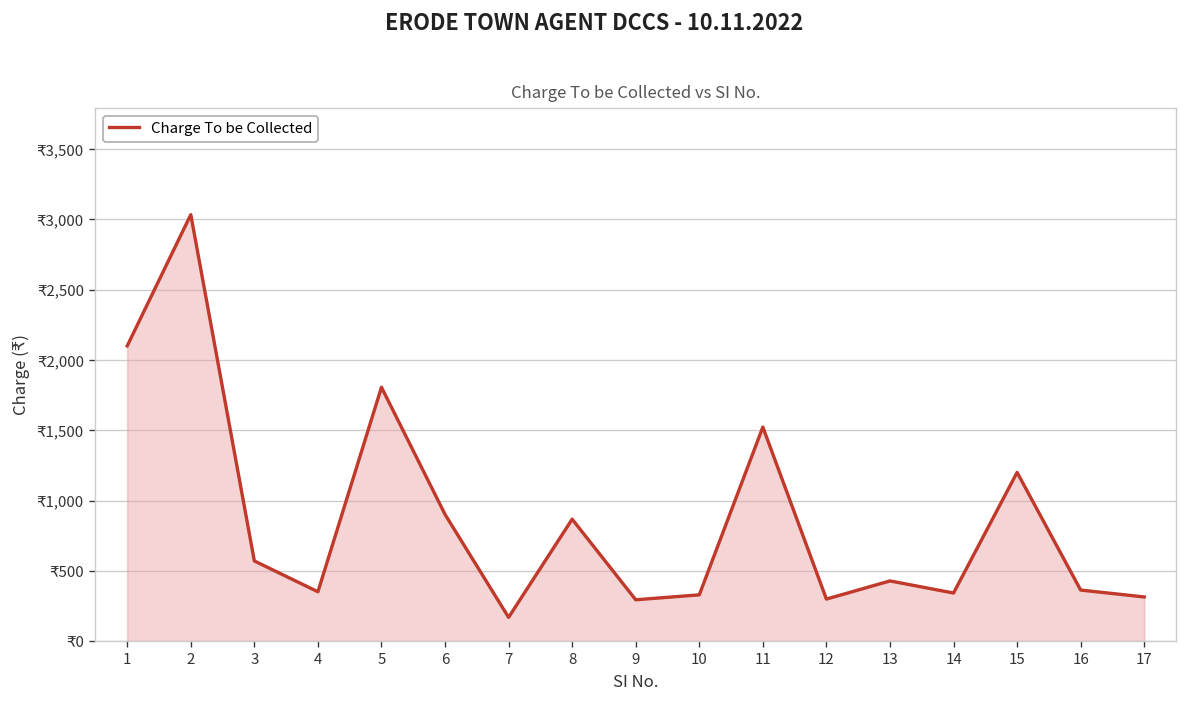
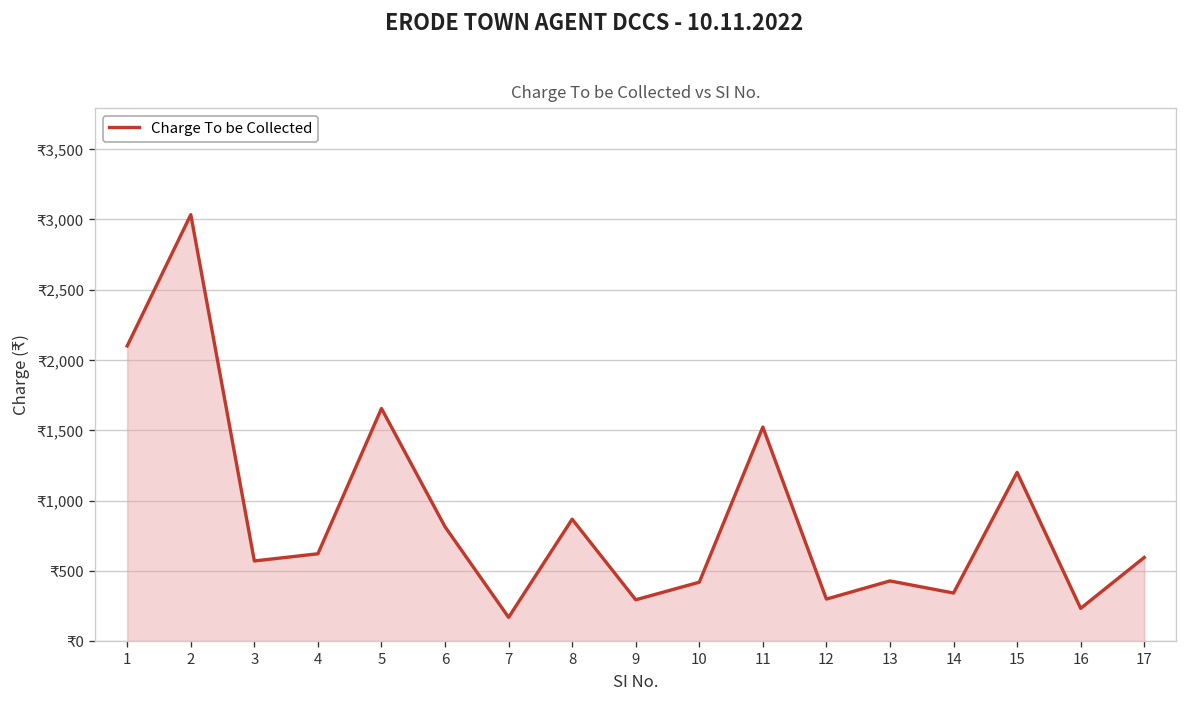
  {
    "1": "₹2,100",
    "2": "₹3,030",
    "3": "₹570",
-   "4": "₹350",
-   "5": "₹1,810",
-   "6": "₹900",
+   "4": "₹620",
+   "5": "₹1,660",
+   "6": "₹810",
    "7": "₹170",
    "8": "₹870",
    "9": "₹300",
-   "10": "₹330",
+   "10": "₹420",
    "11": "₹1,520",
    "12": "₹300",
    "13": "₹430",
    "14": "₹340",
    "15": "₹1,200",
-   "16": "₹360",
-   "17": "₹320"
+   "16": "₹230",
+   "17": "₹600"
  }
